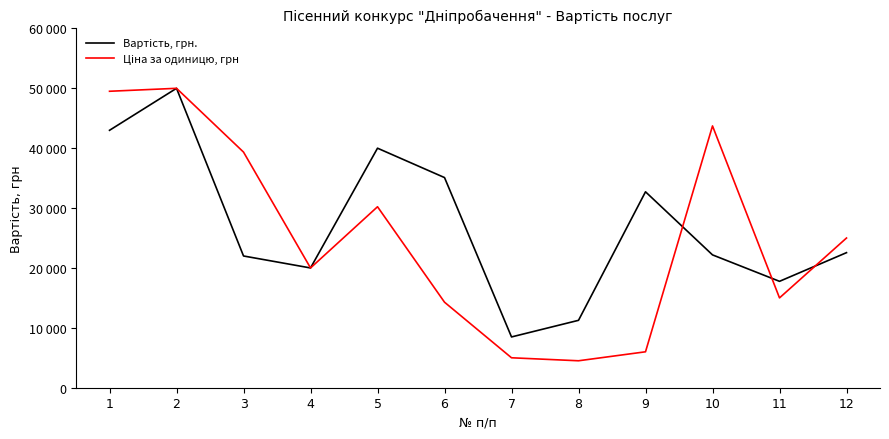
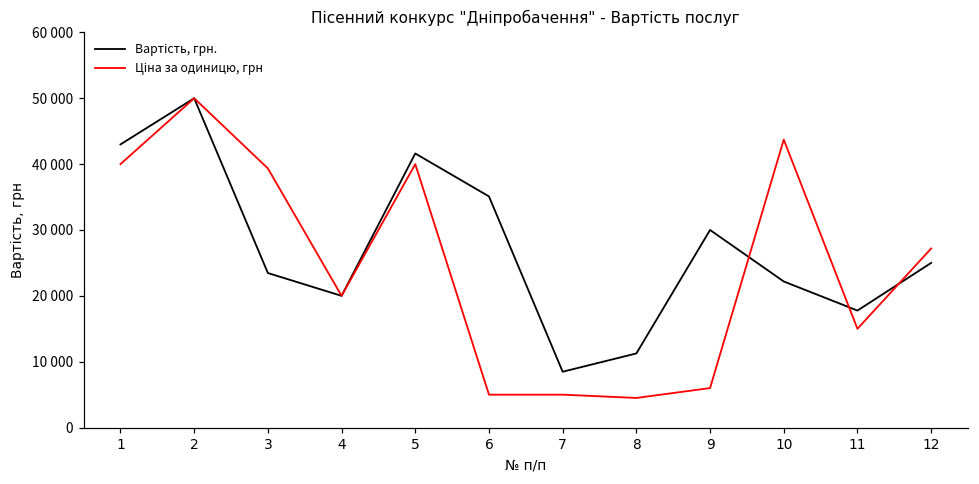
  {
    "Вартість, грн.": {
      "1": 43000,
-     "3": 22000,
-     "5": 40000,
+     "3": 23000,
+     "5": 42000,
      "6": 35000,
      "7": 8000,
      "8": 11000,
-     "9": 33000,
+     "9": 30000,
      "10": 22000,
      "11": 18000,
-     "12": 23000
+     "12": 25000
    },
    "Ціна за одиницю, грн": {
-     "1": 50000,
+     "1": 40000,
      "3": 39000,
-     "5": 30000,
-     "6": 14000,
+     "5": 40000,
+     "6": 5000,
      "7": 5000,
      "8": 5000,
      "9": 6000,
      "10": 44000,
      "11": 15000,
-     "12": 25000
+     "12": 27000
    }
  }
